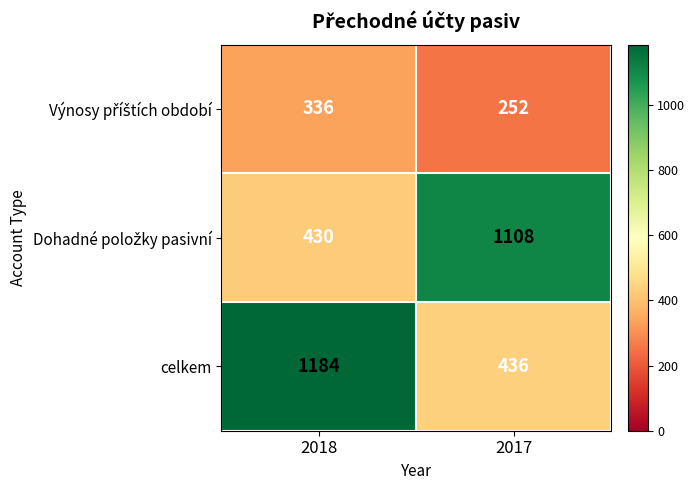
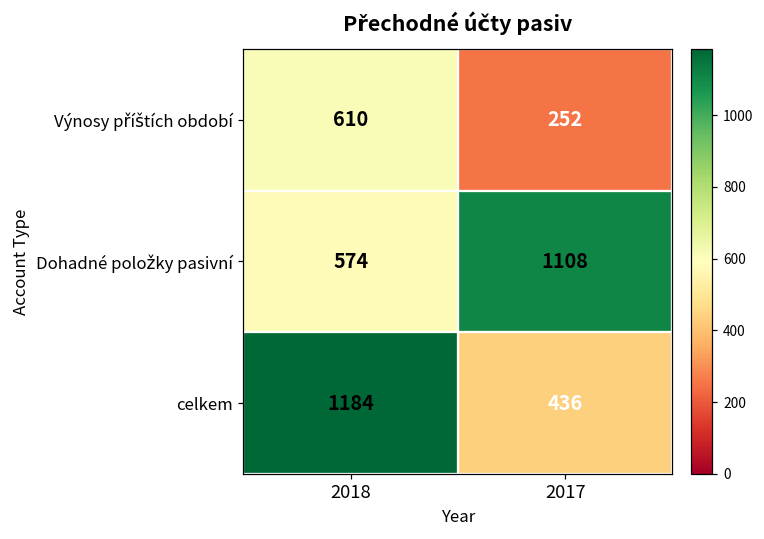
  {
    "Výnosy příštích období": {
-     "2018": 336,
+     "2018": 610,
      "2017": 252
    },
    "Dohadné položky pasivní": {
-     "2018": 430,
+     "2018": 574,
      "2017": 1108
    },
    "celkem": {
      "2018": 1184,
      "2017": 436
    }
  }
